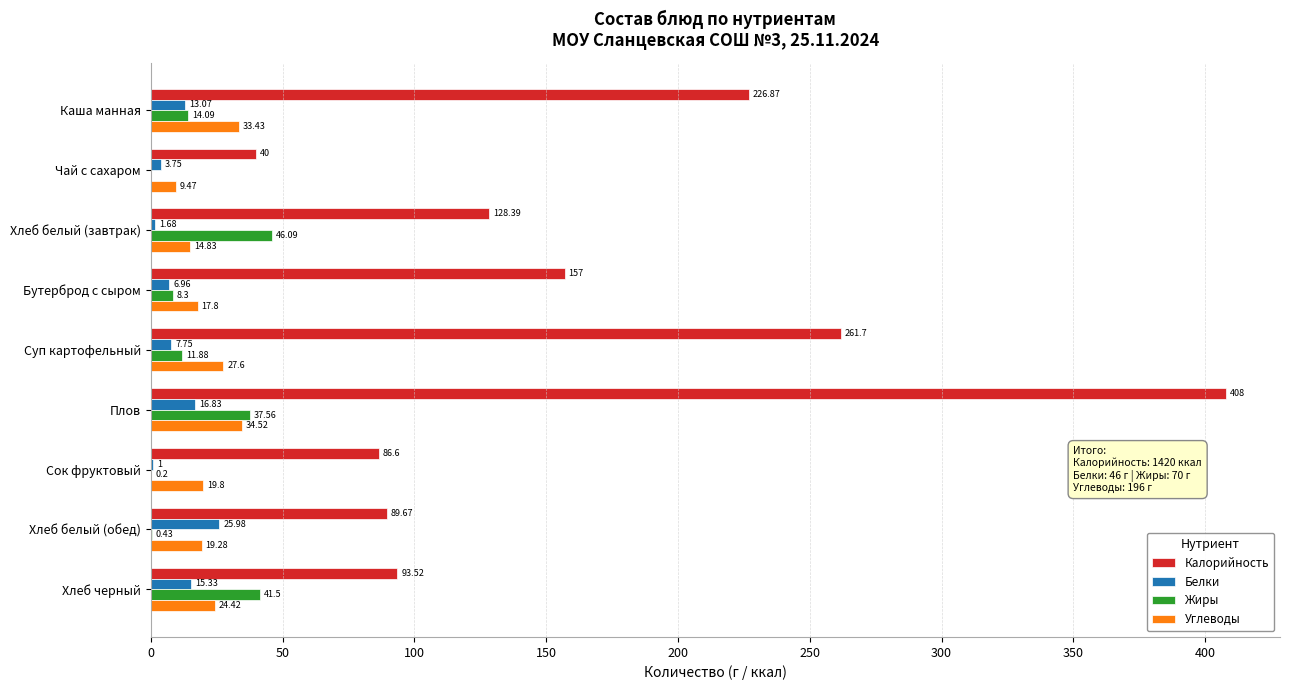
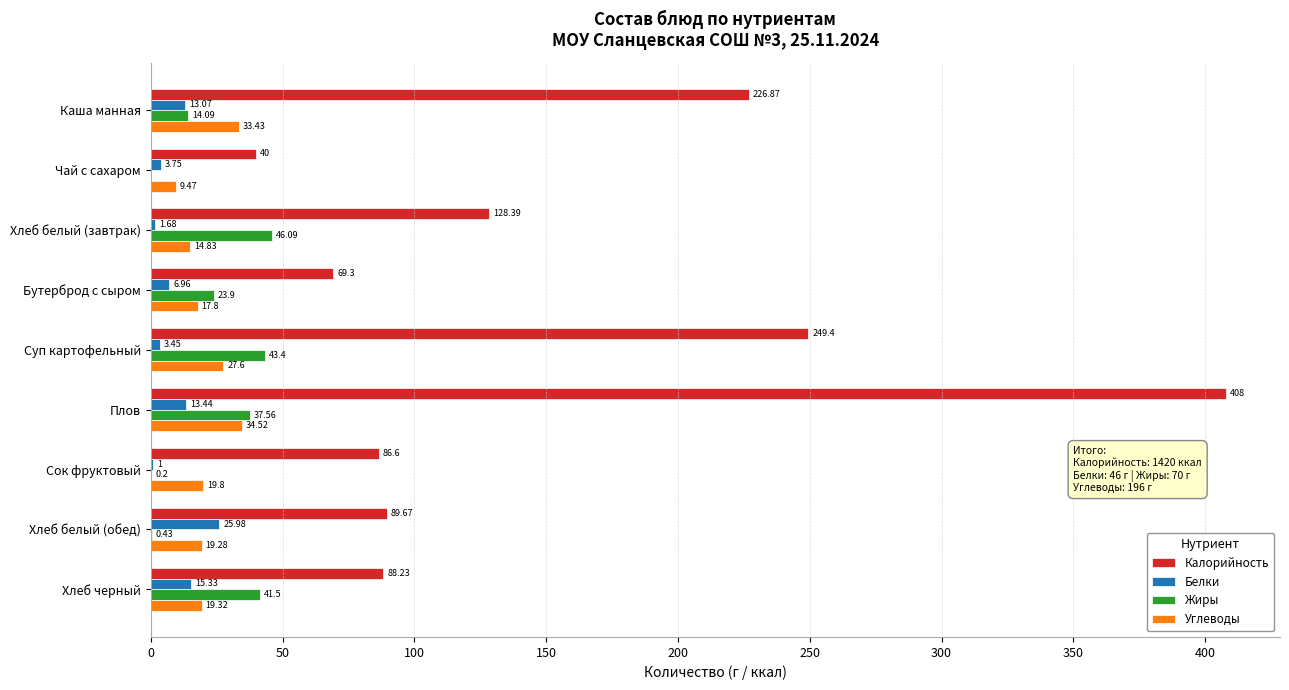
  {
    "Калорийность": {
      "Каша манная": 226.87,
      "Чай с сахаром": 40,
      "Хлеб белый (завтрак)": 128.39,
-     "Бутерброд с сыром": 157,
-     "Суп картофельный": 261.7,
+     "Бутерброд с сыром": 69.3,
+     "Суп картофельный": 249.4,
      "Плов": 408,
      "Сок фруктовый": 86.6,
      "Хлеб белый (обед)": 89.67,
-     "Хлеб черный": 93.52
+     "Хлеб черный": 88.23
    },
    "Белки": {
      "Каша манная": 13.07,
      "Чай с сахаром": 3.75,
      "Хлеб белый (завтрак)": 1.68,
      "Бутерброд с сыром": 6.96,
-     "Суп картофельный": 7.75,
-     "Плов": 16.83,
+     "Суп картофельный": 3.45,
+     "Плов": 13.44,
      "Сок фруктовый": 1,
      "Хлеб белый (обед)": 25.98,
      "Хлеб черный": 15.33
    },
    "Жиры": {
      "Каша манная": 14.09,
      "Хлеб белый (завтрак)": 46.09,
-     "Бутерброд с сыром": 8.3,
-     "Суп картофельный": 11.88,
+     "Бутерброд с сыром": 23.9,
+     "Суп картофельный": 43.4,
      "Плов": 37.56,
      "Сок фруктовый": 0.2,
      "Хлеб белый (обед)": 0.43,
      "Хлеб черный": 41.5
    },
    "Углеводы": {
      "Каша манная": 33.43,
      "Чай с сахаром": 9.47,
      "Хлеб белый (завтрак)": 14.83,
      "Бутерброд с сыром": 17.8,
      "Суп картофельный": 27.6,
      "Плов": 34.52,
      "Сок фруктовый": 19.8,
      "Хлеб белый (обед)": 19.28,
-     "Хлеб черный": 24.42
+     "Хлеб черный": 19.32
    }
  }
